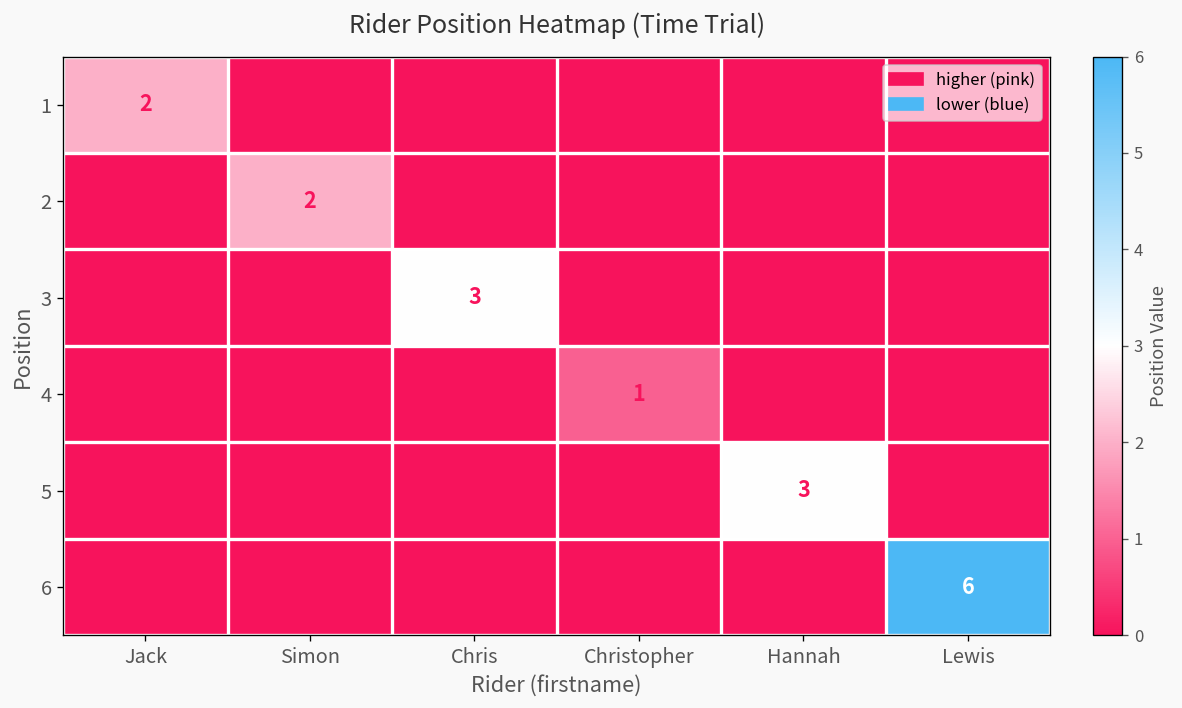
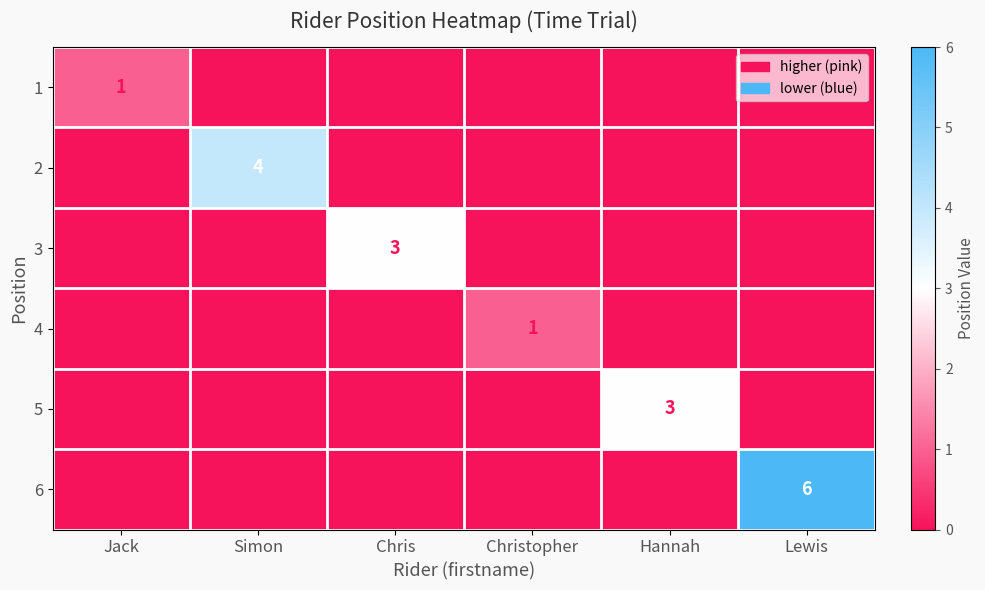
  {
    "1": {
-     "Jack": 2
+     "Jack": 1
    },
    "2": {
-     "Simon": 2
+     "Simon": 4
    },
    "3": {
      "Chris": 3
    },
    "4": {
      "Christopher": 1
    },
    "5": {
      "Hannah": 3
    },
    "6": {
      "Lewis": 6
    }
  }
